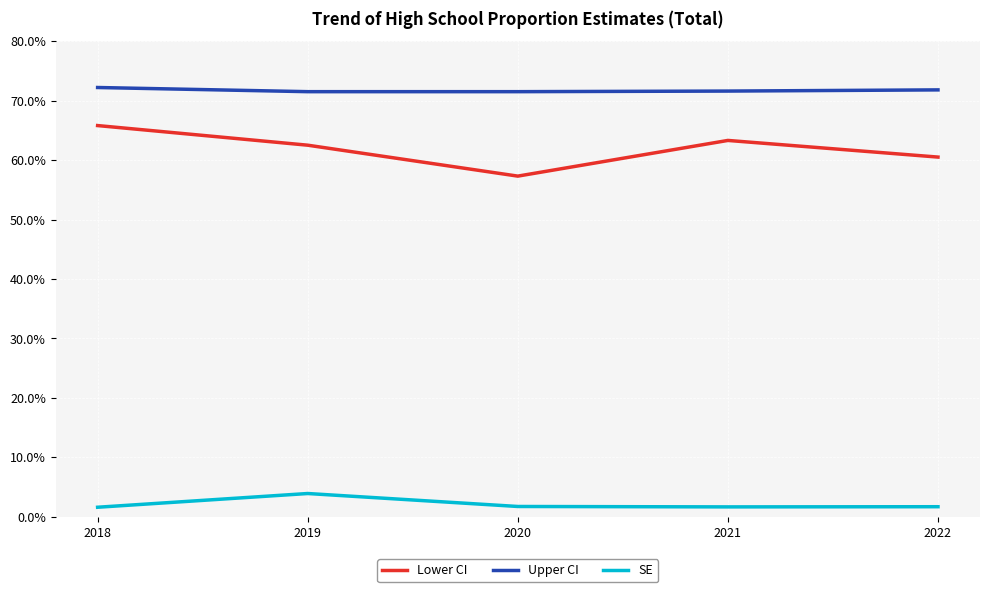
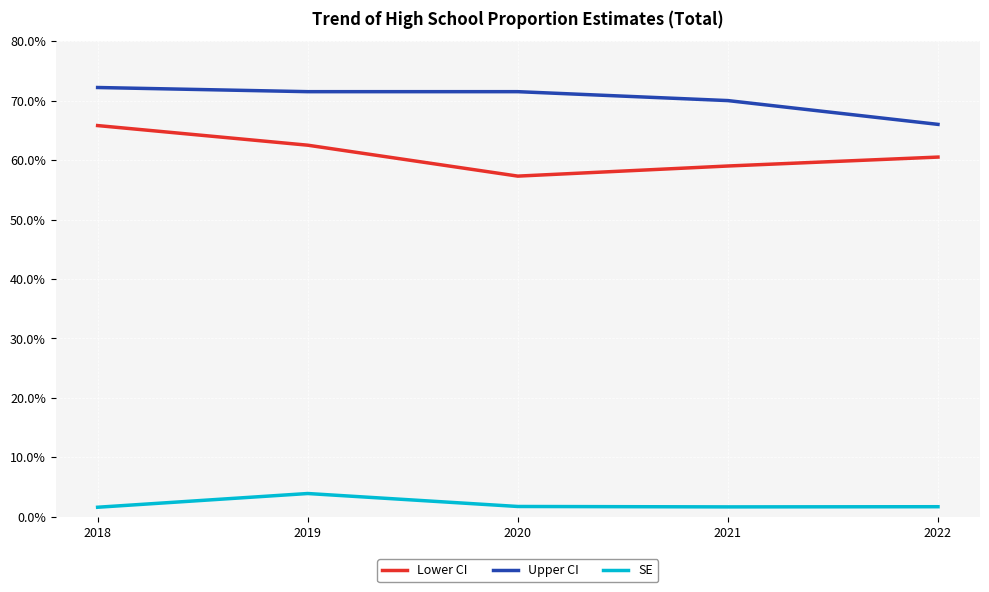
  {
    "Lower CI": {
      "2018": "66%",
      "2019": "63%",
      "2020": "57%",
-     "2021": "63%",
+     "2021": "59%",
      "2022": "61%"
    },
    "Upper CI": {
      "2018": "72%",
      "2019": "72%",
      "2020": "72%",
-     "2021": "72%",
-     "2022": "72%"
+     "2021": "70%",
+     "2022": "66%"
    },
    "SE": {
      "2018": "2%",
      "2019": "4%",
      "2020": "2%",
      "2021": "2%",
      "2022": "2%"
    }
  }
